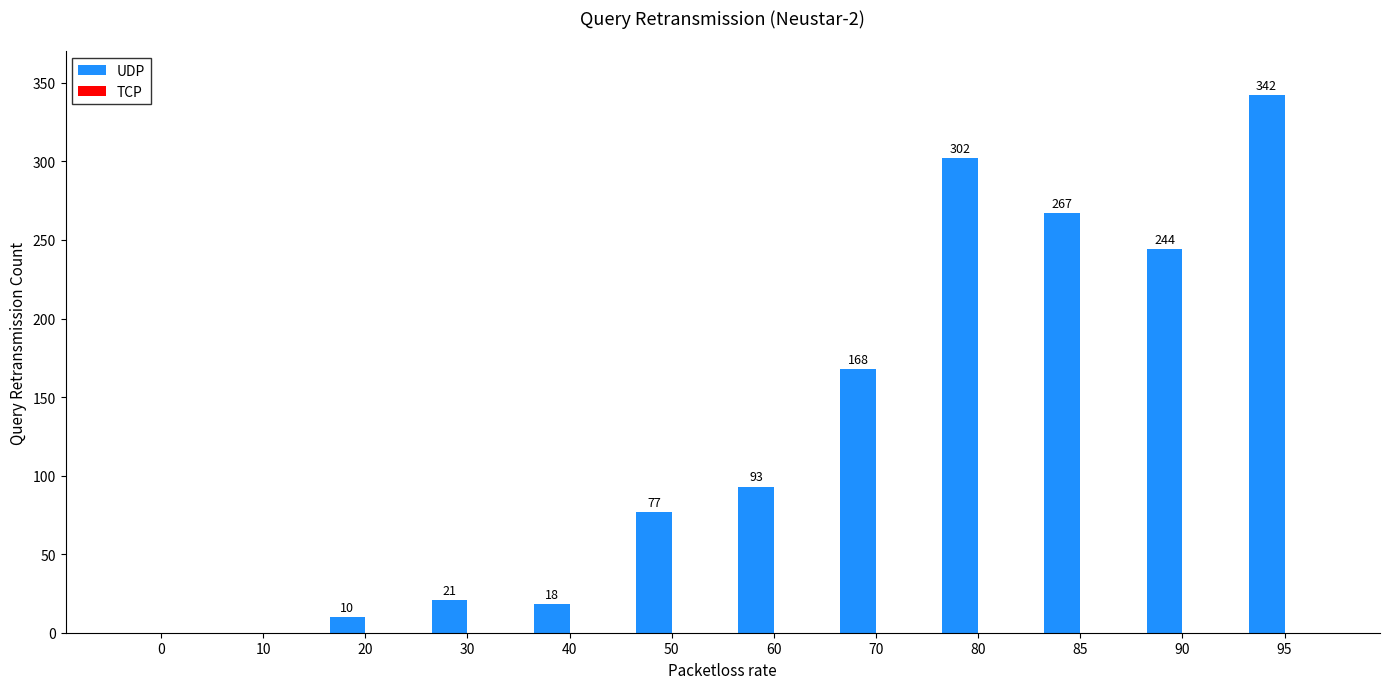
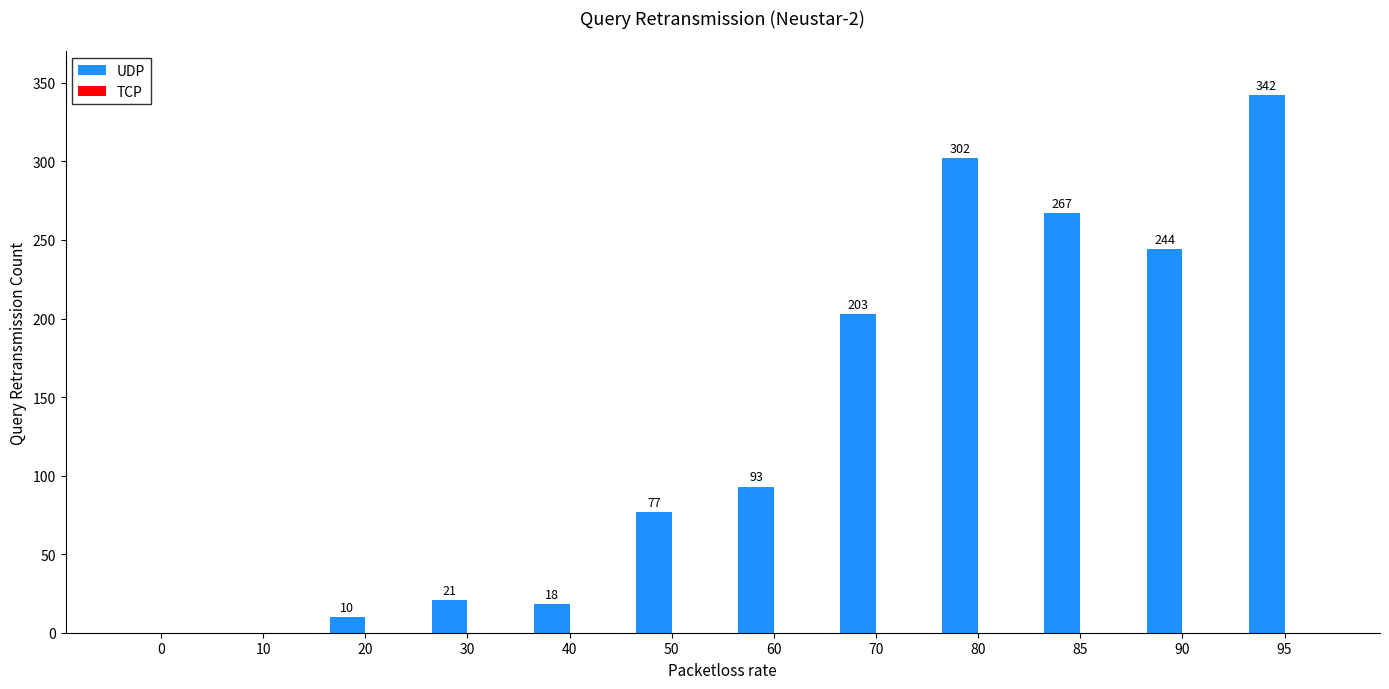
  {
    "UDP": {
      "20": 10,
      "30": 21,
      "40": 18,
      "50": 77,
      "60": 93,
-     "70": 168,
+     "70": 203,
      "80": 302,
      "85": 267,
      "90": 244,
      "95": 342
    },
    "TCP": {
      "0": 0,
      "10": 0,
      "20": 0,
      "30": 0,
      "40": 0,
      "50": 0,
      "60": 0,
      "70": 0,
      "80": 0,
      "85": 0,
      "90": 0,
      "95": 0
    }
  }
